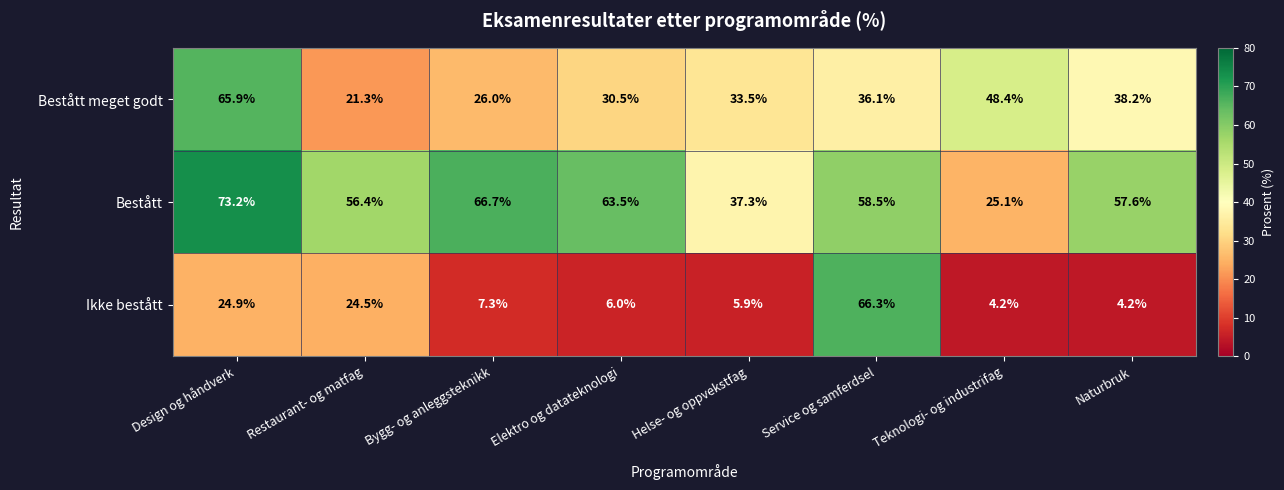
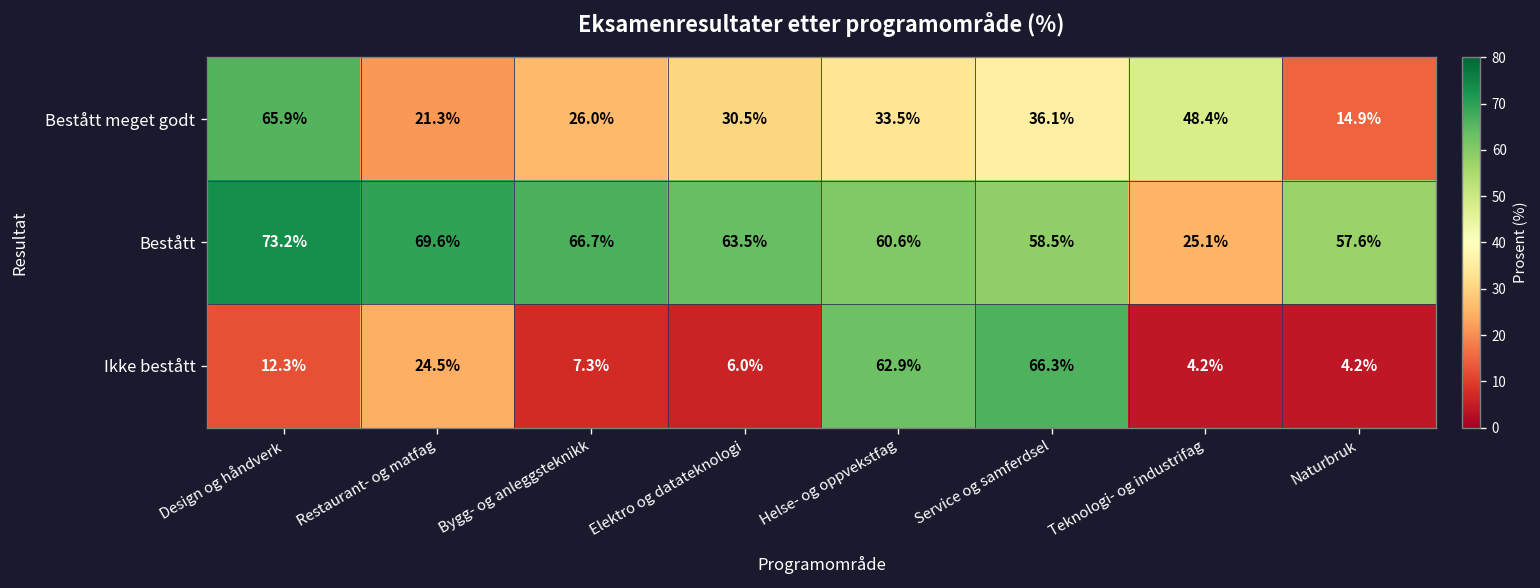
  {
    "Bestått meget godt": {
      "Design og håndverk": "65.9%",
      "Restaurant- og matfag": "21.3%",
      "Bygg- og anleggsteknikk": "26.0%",
      "Elektro og datateknologi": "30.5%",
      "Helse- og oppvekstfag": "33.5%",
      "Service og samferdsel": "36.1%",
      "Teknologi- og industrifag": "48.4%",
-     "Naturbruk": "38.2%"
+     "Naturbruk": "14.9%"
    },
    "Bestått": {
      "Design og håndverk": "73.2%",
-     "Restaurant- og matfag": "56.4%",
+     "Restaurant- og matfag": "69.6%",
      "Bygg- og anleggsteknikk": "66.7%",
      "Elektro og datateknologi": "63.5%",
-     "Helse- og oppvekstfag": "37.3%",
+     "Helse- og oppvekstfag": "60.6%",
      "Service og samferdsel": "58.5%",
      "Teknologi- og industrifag": "25.1%",
      "Naturbruk": "57.6%"
    },
    "Ikke bestått": {
-     "Design og håndverk": "24.9%",
+     "Design og håndverk": "12.3%",
      "Restaurant- og matfag": "24.5%",
      "Bygg- og anleggsteknikk": "7.3%",
      "Elektro og datateknologi": "6.0%",
-     "Helse- og oppvekstfag": "5.9%",
+     "Helse- og oppvekstfag": "62.9%",
      "Service og samferdsel": "66.3%",
      "Teknologi- og industrifag": "4.2%",
      "Naturbruk": "4.2%"
    }
  }
